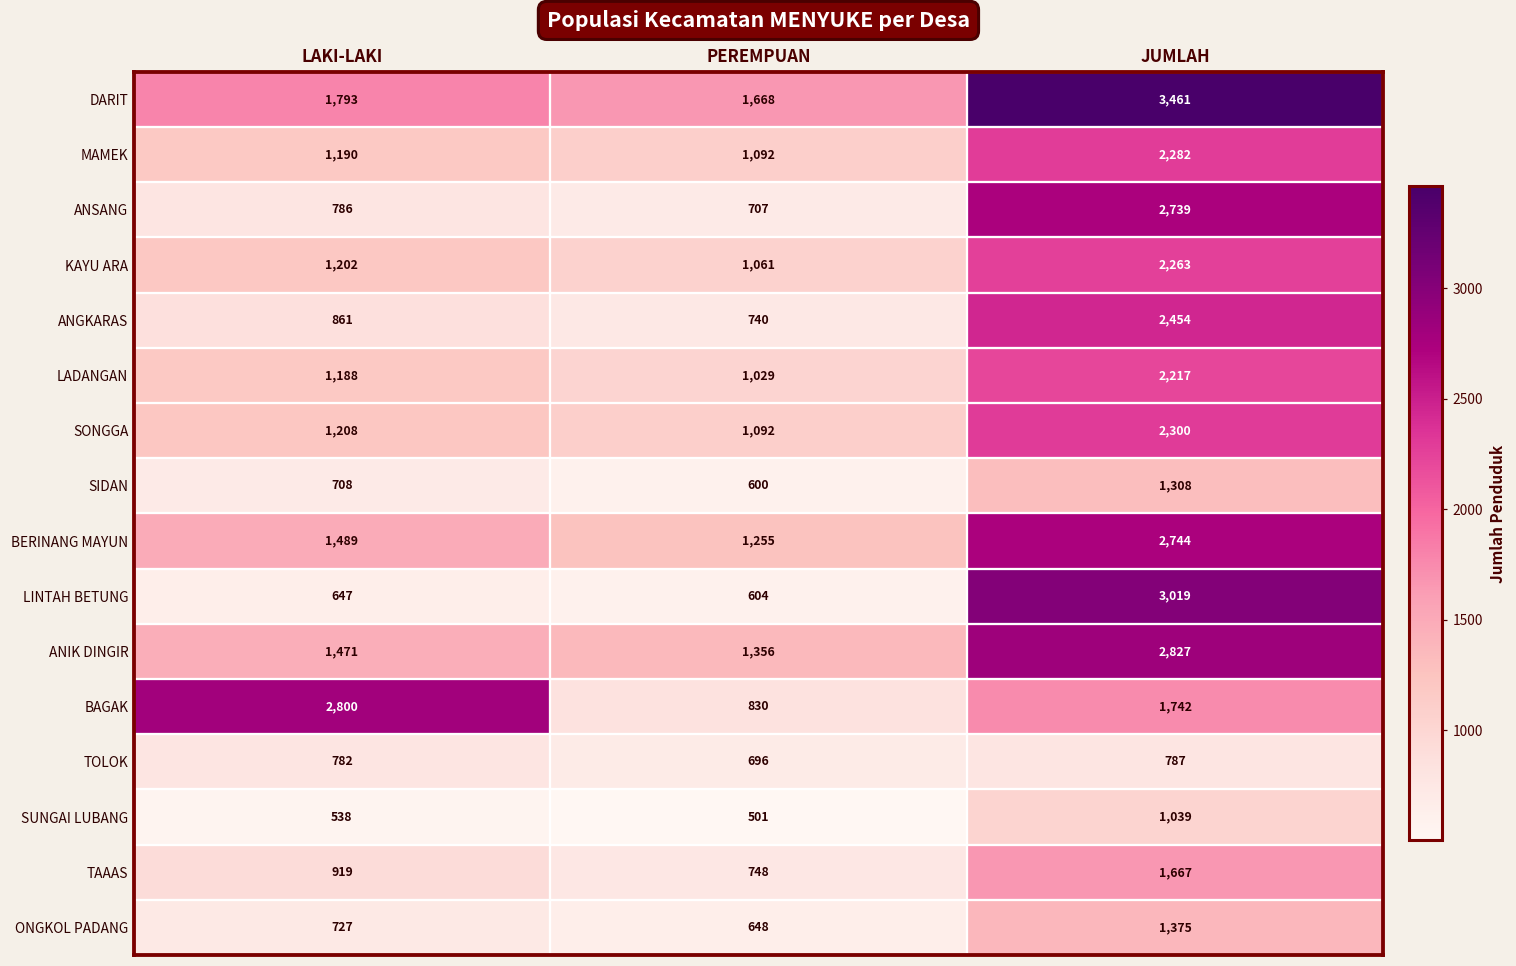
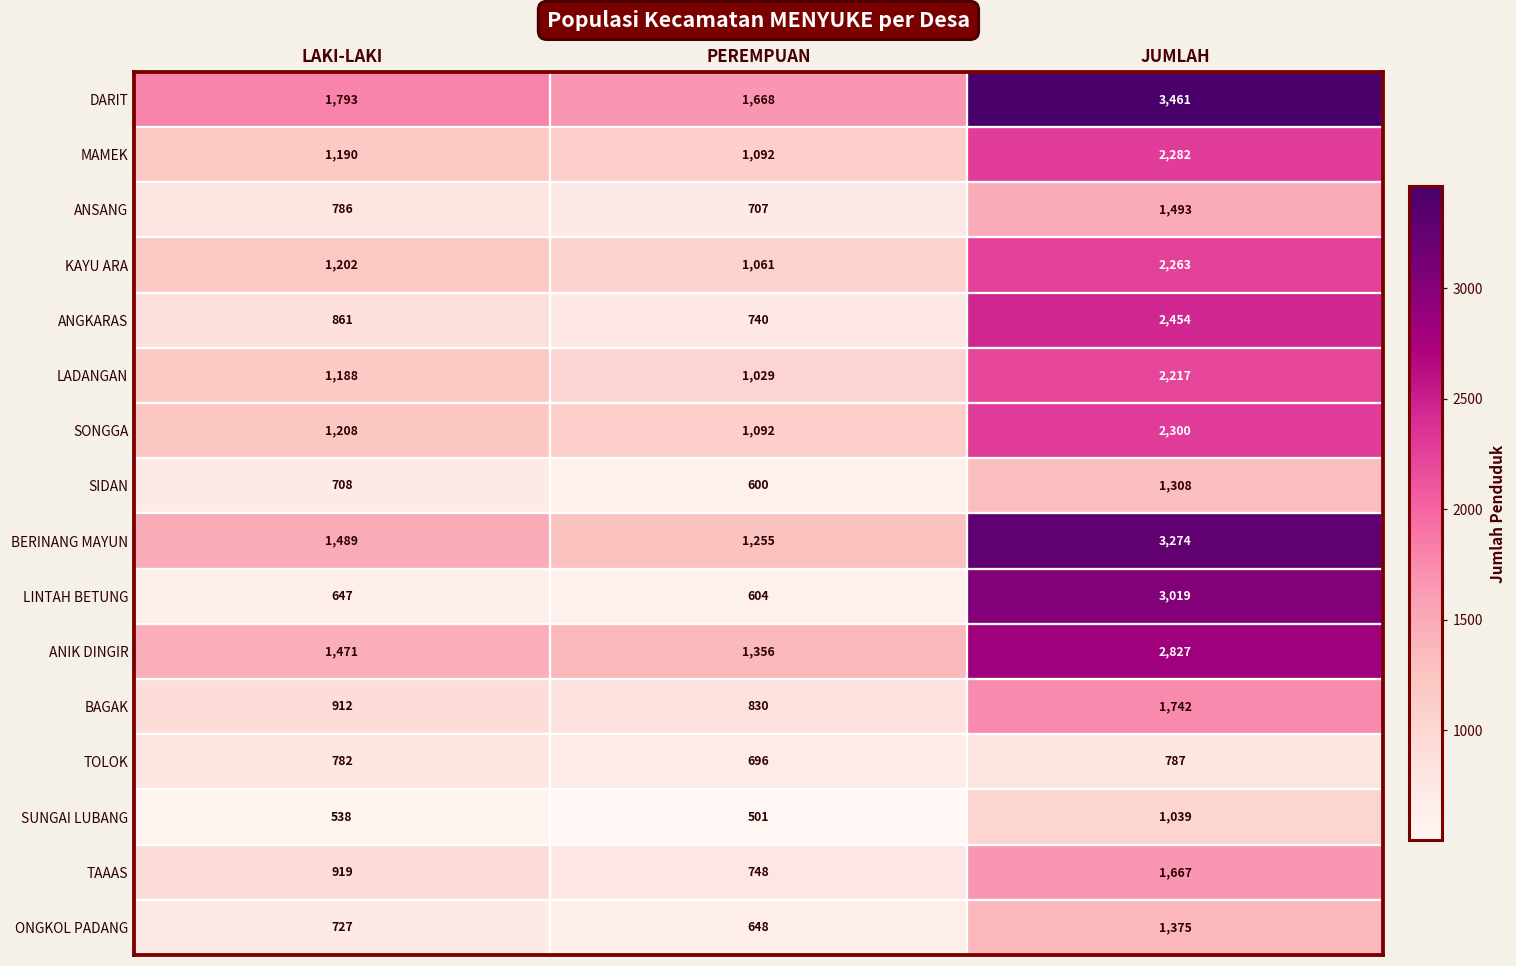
  {
    "DARIT": {
      "LAKI-LAKI": "1,793",
      "PEREMPUAN": "1,668",
      "JUMLAH": "3,461"
    },
    "MAMEK": {
      "LAKI-LAKI": "1,190",
      "PEREMPUAN": "1,092",
      "JUMLAH": "2,282"
    },
    "ANSANG": {
      "LAKI-LAKI": "786",
      "PEREMPUAN": "707",
-     "JUMLAH": "2,739"
+     "JUMLAH": "1,493"
    },
    "KAYU ARA": {
      "LAKI-LAKI": "1,202",
      "PEREMPUAN": "1,061",
      "JUMLAH": "2,263"
    },
    "ANGKARAS": {
      "LAKI-LAKI": "861",
      "PEREMPUAN": "740",
      "JUMLAH": "2,454"
    },
    "LADANGAN": {
      "LAKI-LAKI": "1,188",
      "PEREMPUAN": "1,029",
      "JUMLAH": "2,217"
    },
    "SONGGA": {
      "LAKI-LAKI": "1,208",
      "PEREMPUAN": "1,092",
      "JUMLAH": "2,300"
    },
    "SIDAN": {
      "LAKI-LAKI": "708",
      "PEREMPUAN": "600",
      "JUMLAH": "1,308"
    },
    "BERINANG MAYUN": {
      "LAKI-LAKI": "1,489",
      "PEREMPUAN": "1,255",
-     "JUMLAH": "2,744"
+     "JUMLAH": "3,274"
    },
    "LINTAH BETUNG": {
      "LAKI-LAKI": "647",
      "PEREMPUAN": "604",
      "JUMLAH": "3,019"
    },
    "ANIK DINGIR": {
      "LAKI-LAKI": "1,471",
      "PEREMPUAN": "1,356",
      "JUMLAH": "2,827"
    },
    "BAGAK": {
-     "LAKI-LAKI": "2,800",
+     "LAKI-LAKI": "912",
      "PEREMPUAN": "830",
      "JUMLAH": "1,742"
    },
    "TOLOK": {
      "LAKI-LAKI": "782",
      "PEREMPUAN": "696",
      "JUMLAH": "787"
    },
    "SUNGAI LUBANG": {
      "LAKI-LAKI": "538",
      "PEREMPUAN": "501",
      "JUMLAH": "1,039"
    },
    "TAAAS": {
      "LAKI-LAKI": "919",
      "PEREMPUAN": "748",
      "JUMLAH": "1,667"
    },
    "ONGKOL PADANG": {
      "LAKI-LAKI": "727",
      "PEREMPUAN": "648",
      "JUMLAH": "1,375"
    }
  }
